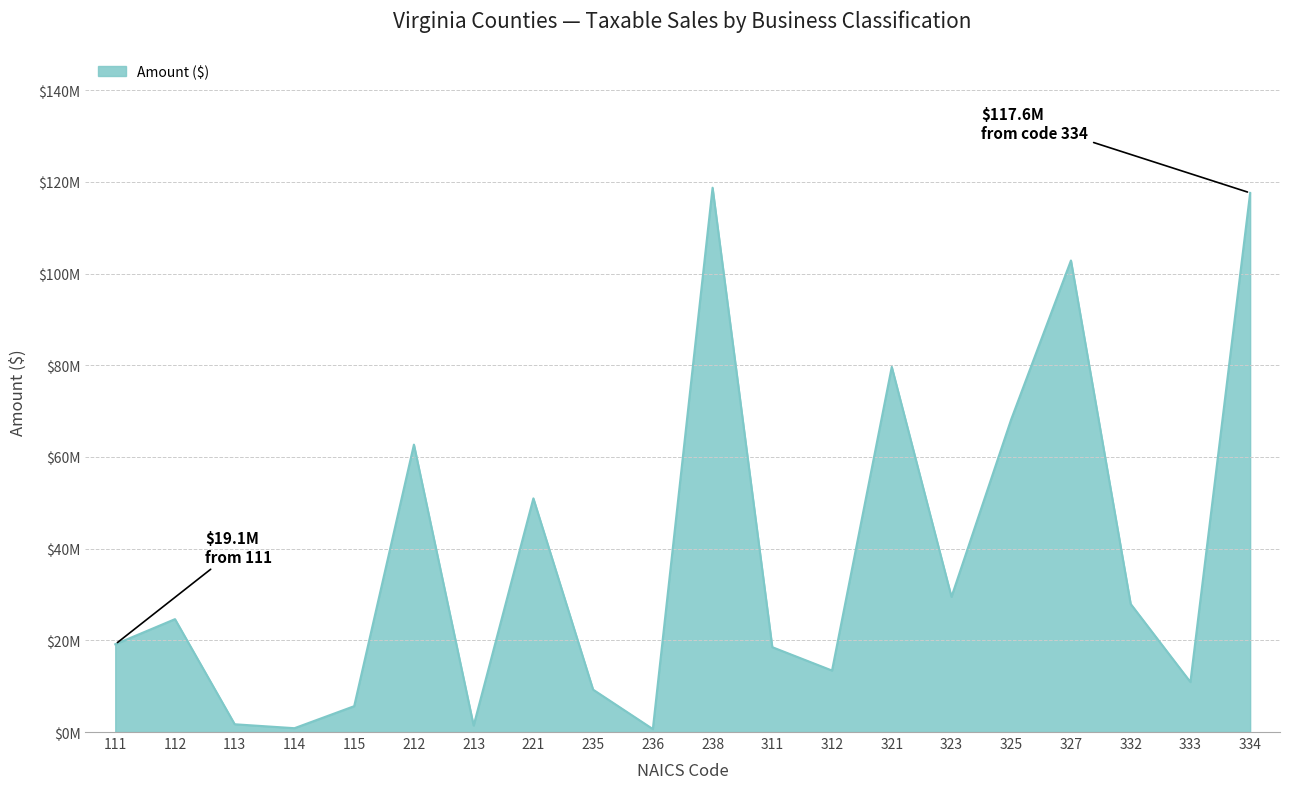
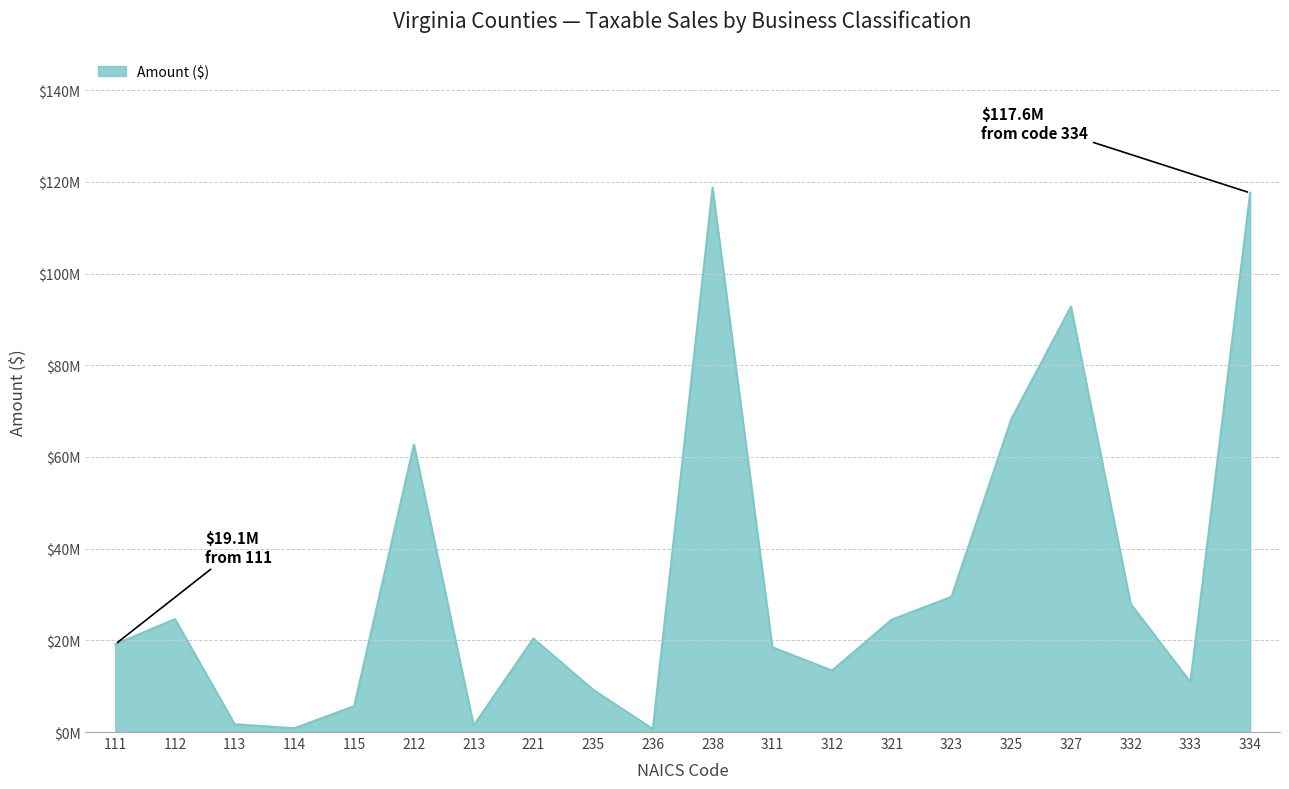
  {
    "111": "$19000000",
    "113": "$2000000",
    "114": "$1000000",
    "115": "$6000000",
    "212": "$63000000",
    "213": "$1000000",
-   "221": "$51000000",
+   "221": "$20000000",
    "235": "$9000000",
    "236": "$1000000",
    "238": "$119000000",
    "311": "$19000000",
    "312": "$13000000",
-   "321": "$80000000",
+   "321": "$25000000",
    "323": "$29000000",
    "325": "$68000000",
-   "327": "$103000000",
+   "327": "$93000000",
    "332": "$28000000",
    "333": "$11000000"
  }
